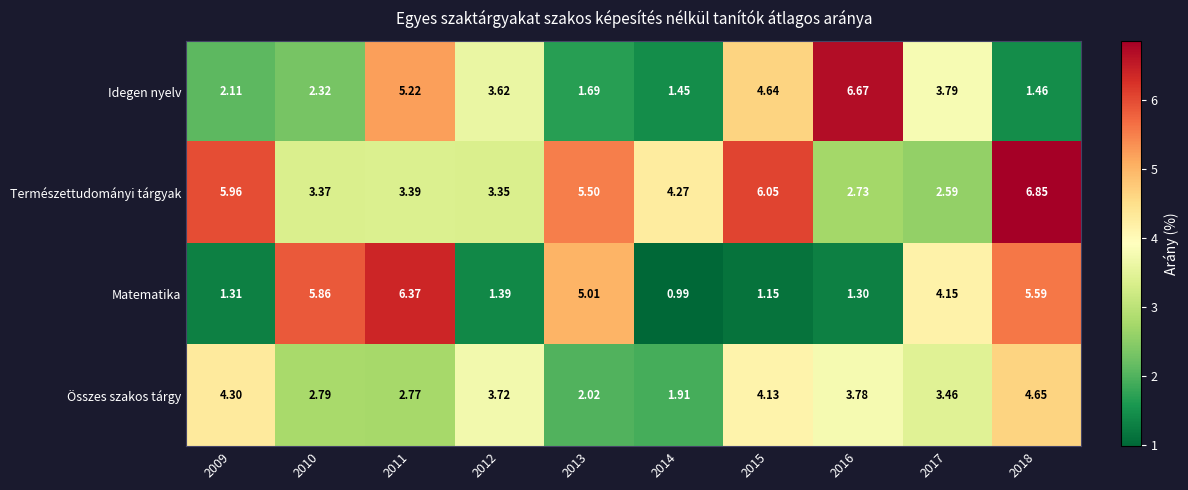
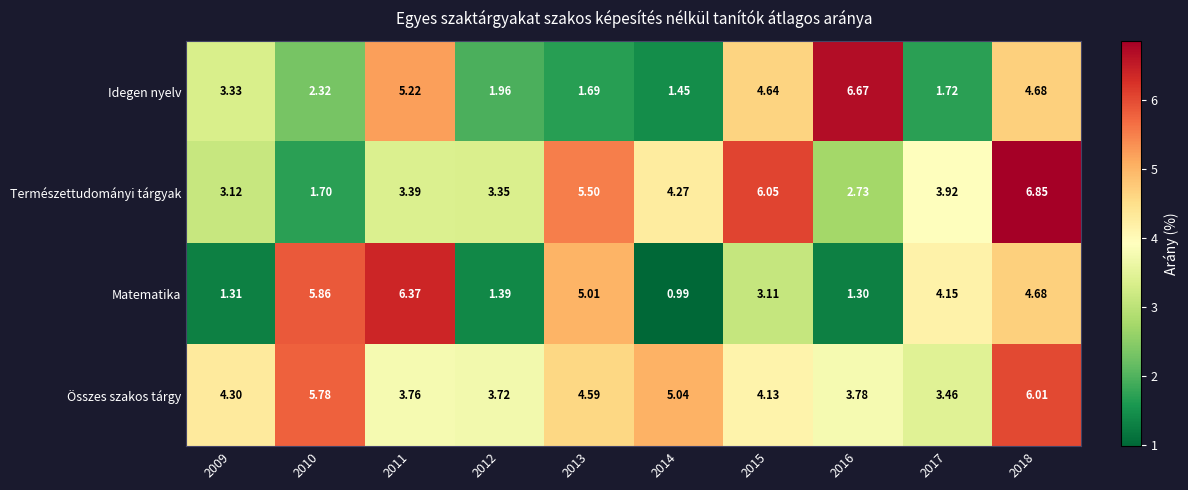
  {
    "Idegen nyelv": {
-     "2009": 2.11,
+     "2009": 3.33,
      "2010": 2.32,
      "2011": 5.22,
-     "2012": 3.62,
+     "2012": 1.96,
      "2013": 1.69,
      "2014": 1.45,
      "2015": 4.64,
      "2016": 6.67,
-     "2017": 3.79,
-     "2018": 1.46
+     "2017": 1.72,
+     "2018": 4.68
    },
    "Természettudományi tárgyak": {
-     "2009": 5.96,
-     "2010": 3.37,
+     "2009": 3.12,
+     "2010": 1.70,
      "2011": 3.39,
      "2012": 3.35,
      "2013": 5.50,
      "2014": 4.27,
      "2015": 6.05,
      "2016": 2.73,
-     "2017": 2.59,
+     "2017": 3.92,
      "2018": 6.85
    },
    "Matematika": {
      "2009": 1.31,
      "2010": 5.86,
      "2011": 6.37,
      "2012": 1.39,
      "2013": 5.01,
      "2014": 0.99,
-     "2015": 1.15,
+     "2015": 3.11,
      "2016": 1.30,
      "2017": 4.15,
-     "2018": 5.59
+     "2018": 4.68
    },
    "Összes szakos tárgy": {
      "2009": 4.30,
-     "2010": 2.79,
-     "2011": 2.77,
+     "2010": 5.78,
+     "2011": 3.76,
      "2012": 3.72,
-     "2013": 2.02,
-     "2014": 1.91,
+     "2013": 4.59,
+     "2014": 5.04,
      "2015": 4.13,
      "2016": 3.78,
      "2017": 3.46,
-     "2018": 4.65
+     "2018": 6.01
    }
  }
